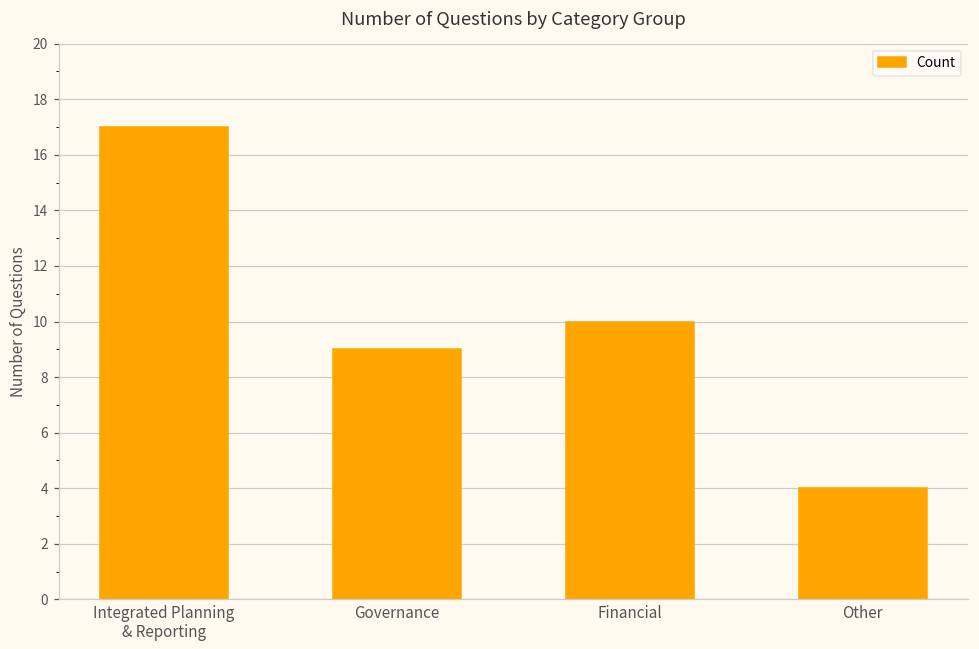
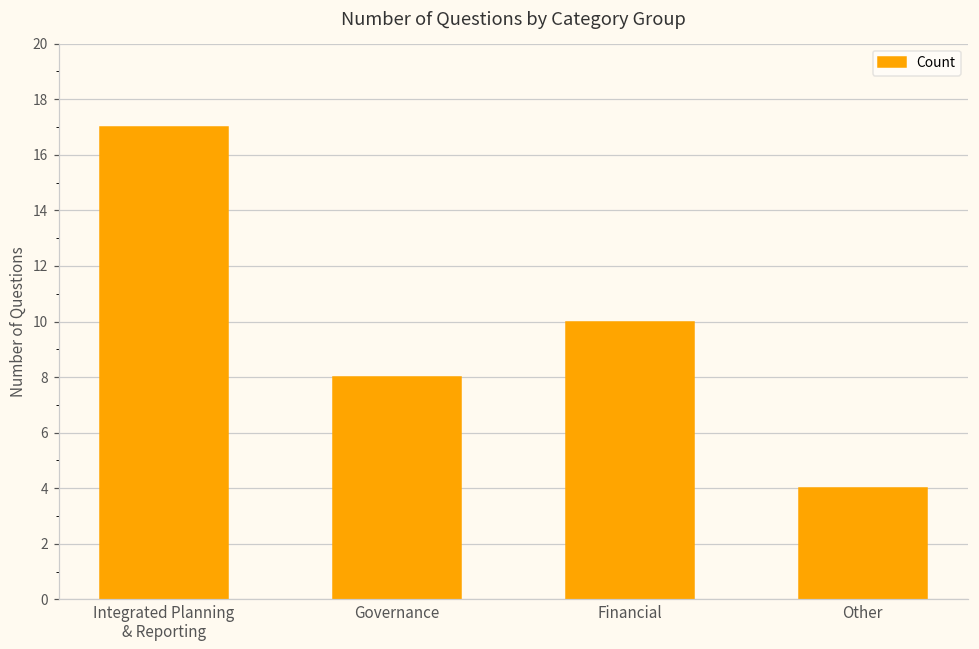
  {
    "Integrated Planning & Reporting": 17,
-   "Governance": 9,
+   "Governance": 8,
    "Financial": 10,
    "Other": 4
  }
